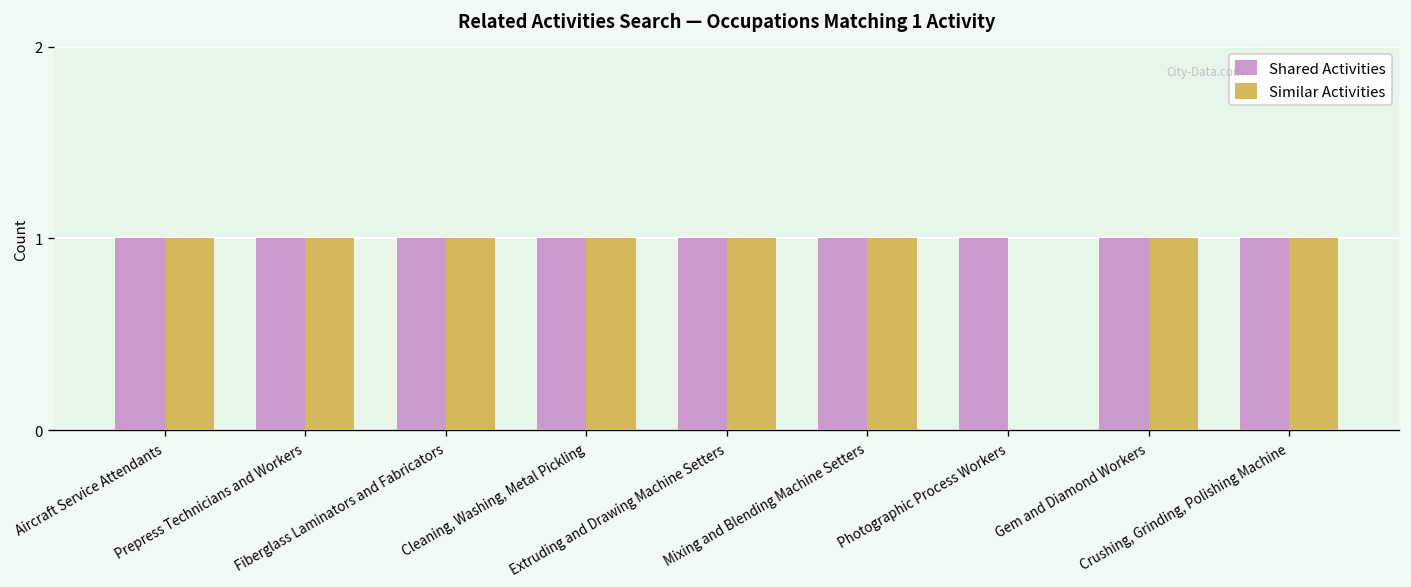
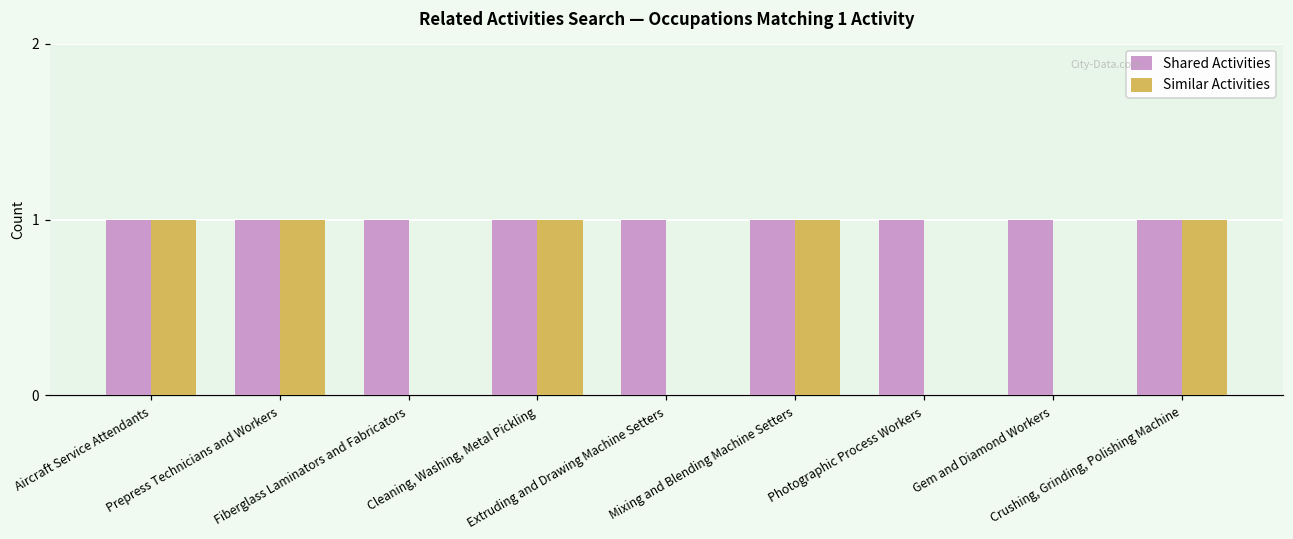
  {
    "Shared Activities": {
      "Aircraft Service Attendants": 1,
      "Prepress Technicians and Workers": 1,
      "Fiberglass Laminators and Fabricators": 1,
      "Cleaning, Washing, Metal Pickling": 1,
      "Extruding and Drawing Machine Setters": 1,
      "Mixing and Blending Machine Setters": 1,
      "Photographic Process Workers": 1,
      "Gem and Diamond Workers": 1,
      "Crushing, Grinding, Polishing Machine": 1
    },
    "Similar Activities": {
      "Aircraft Service Attendants": 1,
      "Prepress Technicians and Workers": 1,
-     "Fiberglass Laminators and Fabricators": 1,
+     "Fiberglass Laminators and Fabricators": 0,
      "Cleaning, Washing, Metal Pickling": 1,
-     "Extruding and Drawing Machine Setters": 1,
+     "Extruding and Drawing Machine Setters": 0,
      "Mixing and Blending Machine Setters": 1,
      "Photographic Process Workers": 0,
-     "Gem and Diamond Workers": 1,
+     "Gem and Diamond Workers": 0,
      "Crushing, Grinding, Polishing Machine": 1
    }
  }
